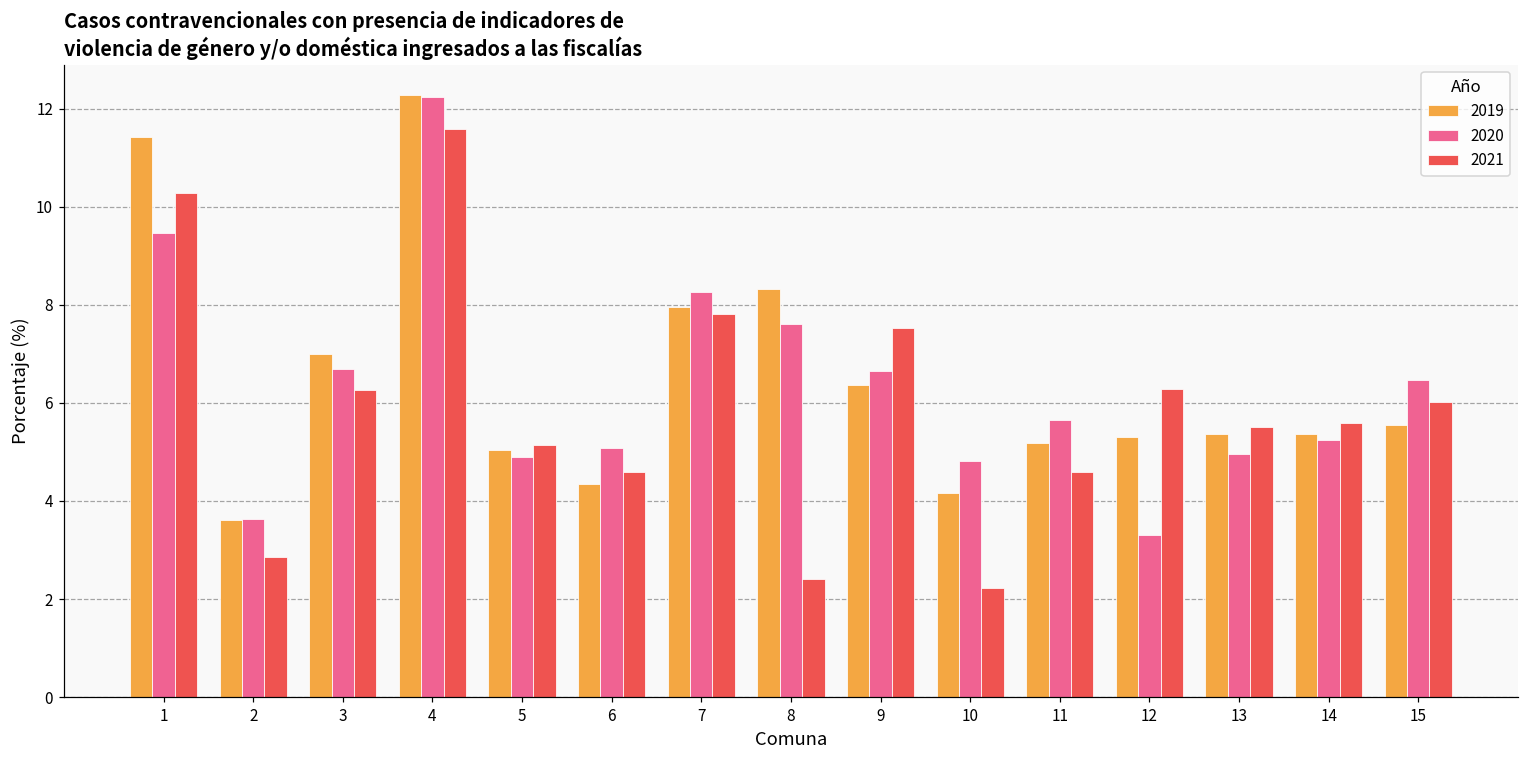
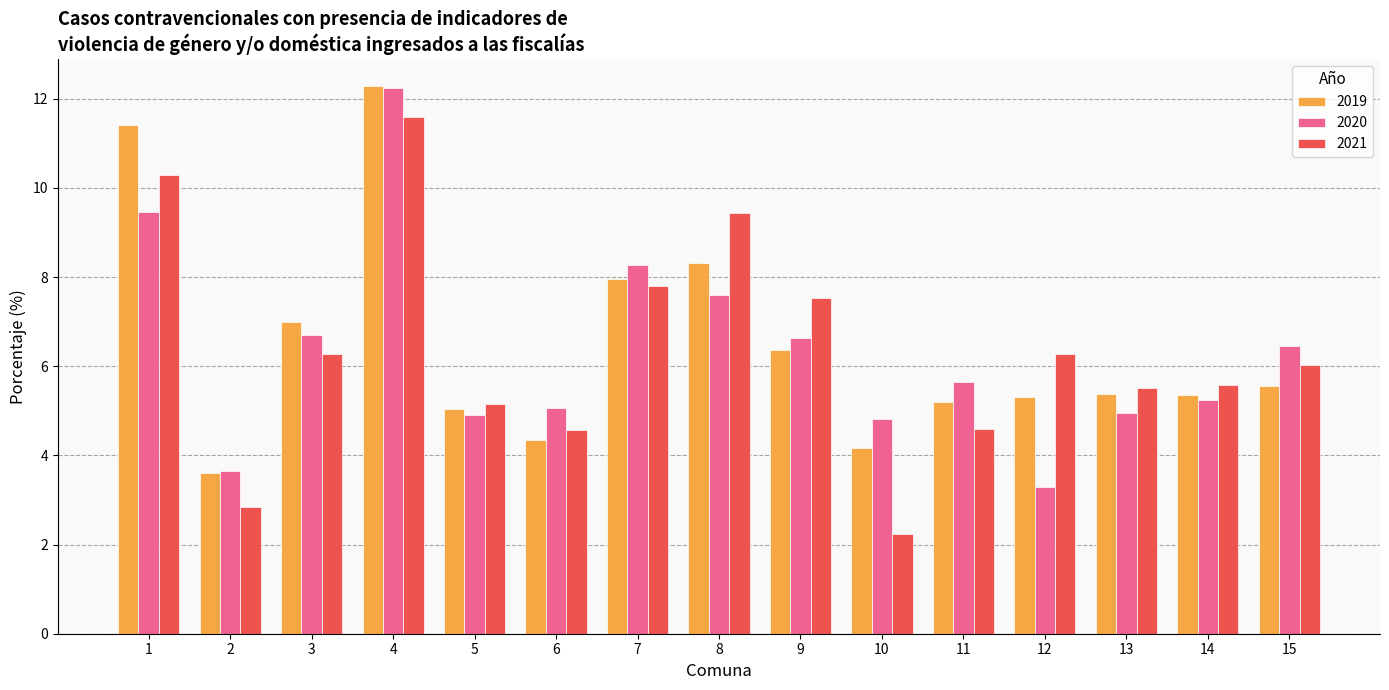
  {
    "2019": {
      "1": 11.4,
      "2": 3.6,
      "3": 7.0,
      "4": 12.3,
      "5": 5.0,
      "6": 4.3,
      "7": 8.0,
      "8": 8.3,
      "9": 6.4,
      "10": 4.2,
      "11": 5.2,
      "12": 5.3,
      "13": 5.4,
      "14": 5.4,
      "15": 5.6
    },
    "2020": {
      "1": 9.5,
      "2": 3.6,
      "3": 6.7,
      "4": 12.2,
      "5": 4.9,
      "6": 5.1,
      "7": 8.3,
      "8": 7.6,
      "9": 6.6,
      "10": 4.8,
      "11": 5.7,
      "12": 3.3,
      "13": 5.0,
      "14": 5.2,
      "15": 6.5
    },
    "2021": {
      "1": 10.3,
      "2": 2.9,
      "3": 6.3,
      "4": 11.6,
      "5": 5.2,
      "6": 4.6,
      "7": 7.8,
-     "8": 2.4,
+     "8": 9.4,
      "9": 7.5,
      "10": 2.2,
      "11": 4.6,
      "12": 6.3,
      "13": 5.5,
      "14": 5.6,
      "15": 6.0
    }
  }
